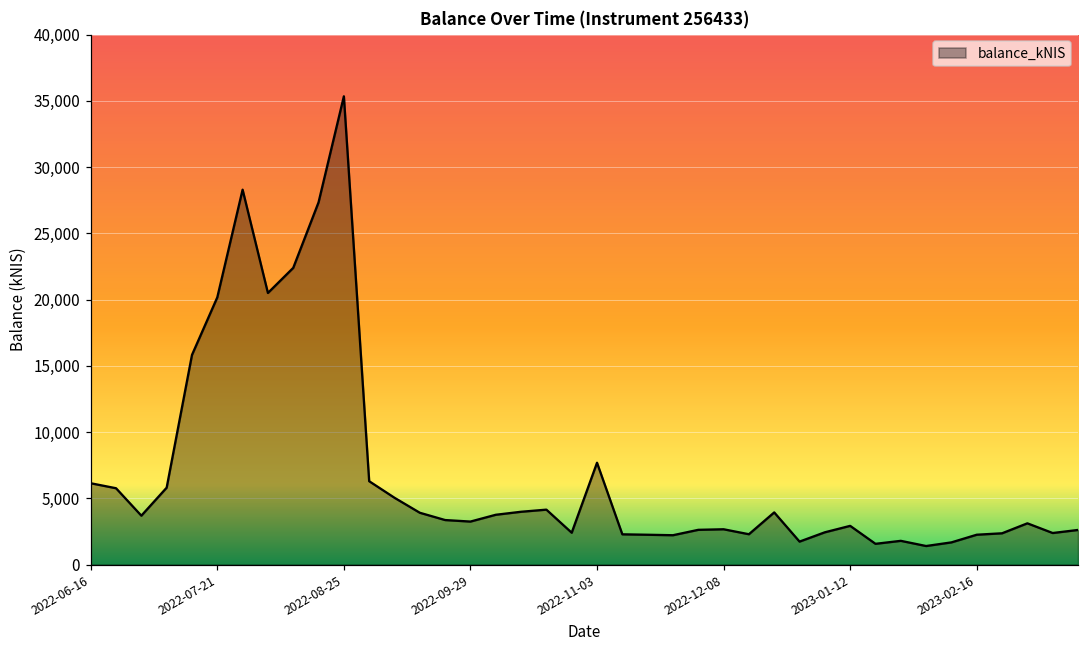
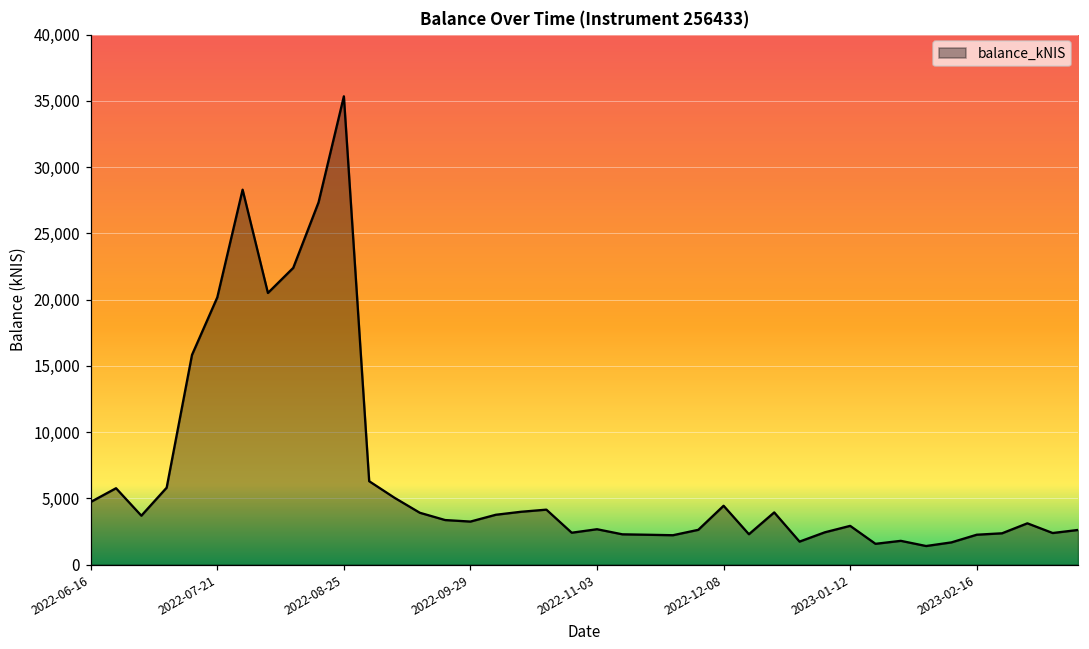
  {
-   "2022-06-16": "6,100",
+   "2022-06-16": "4,700",
    "2022-07-21": "20,200",
    "2022-08-25": "35,300",
    "2022-09-29": "3,300",
-   "2022-11-03": "7,700",
-   "2022-12-08": "2,700",
+   "2022-11-03": "2,700",
+   "2022-12-08": "4,400",
    "2023-01-12": "2,900",
    "2023-02-16": "2,300"
  }
